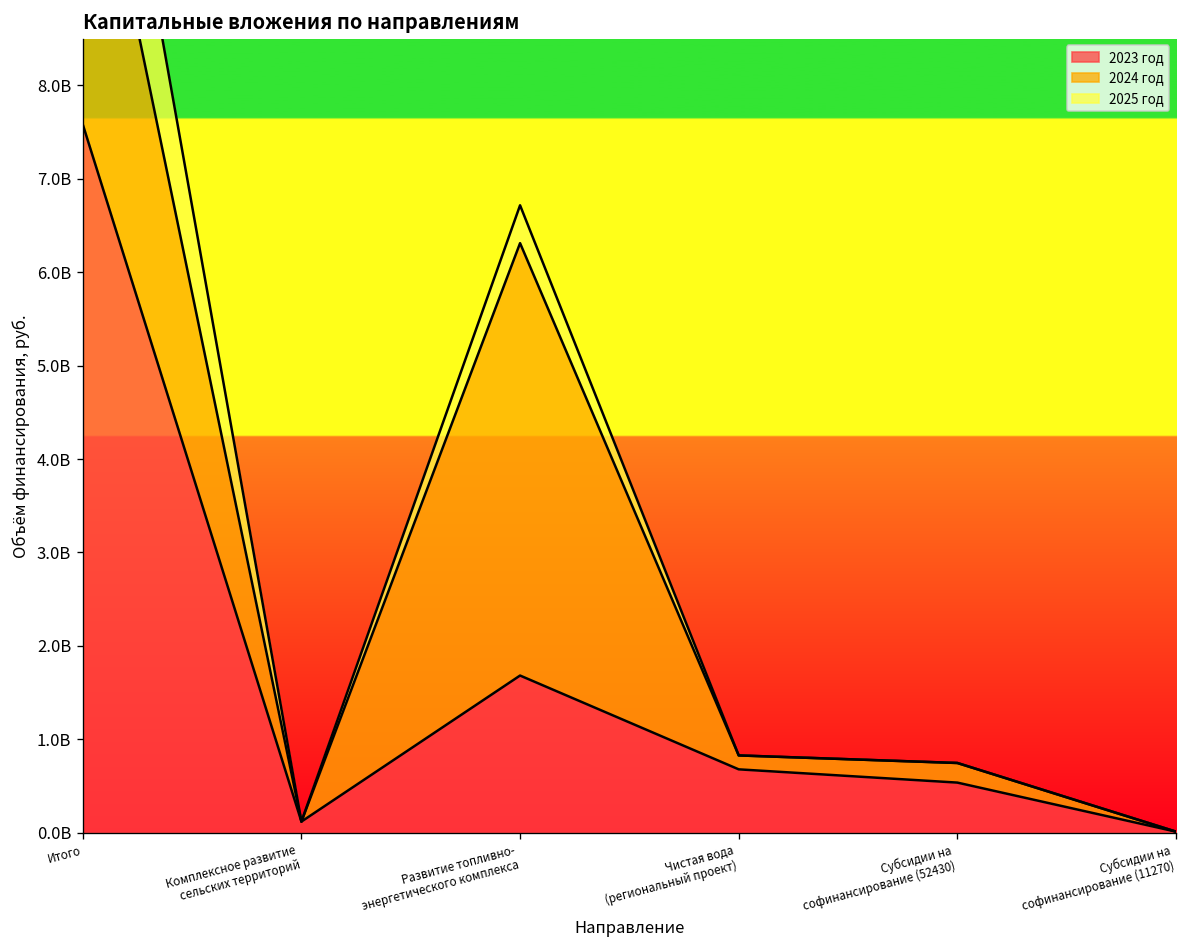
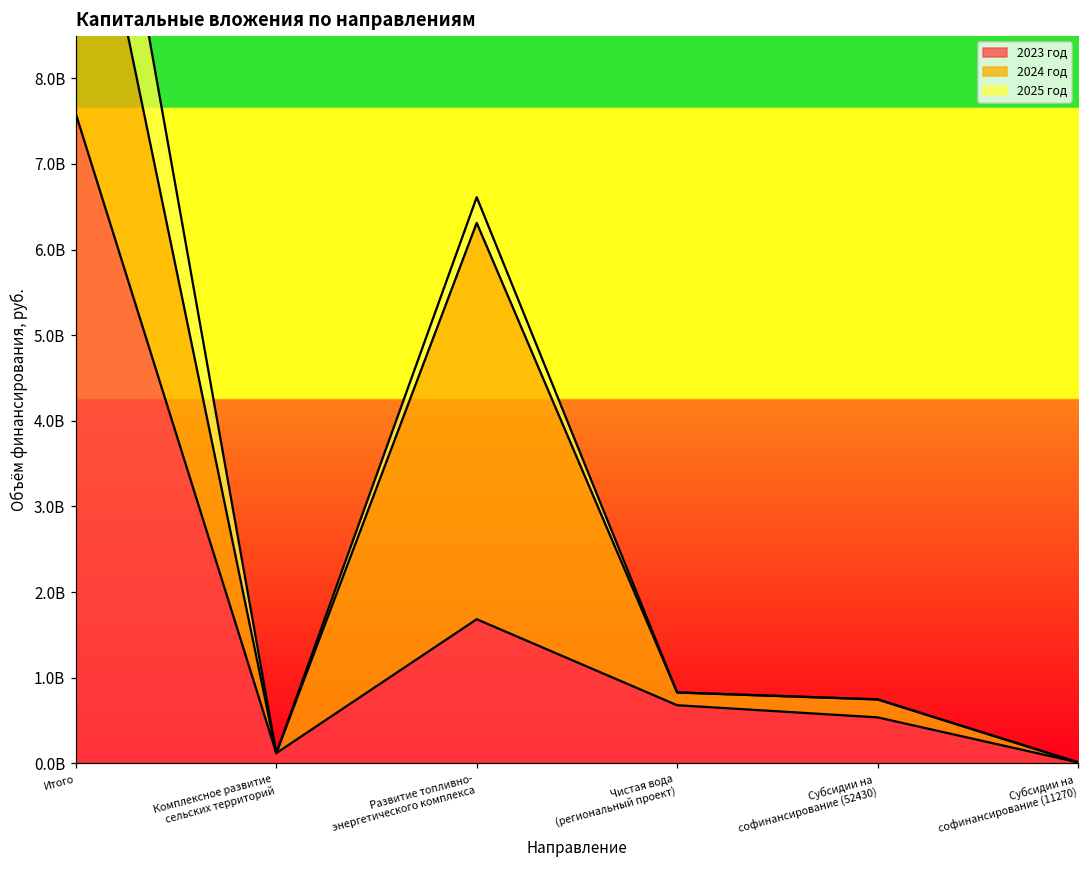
  {
    "2023 год": {
      "Итого": 7600000000,
      "Развитие топливно- энергетического комплекса": 1700000000,
      "Чистая вода (региональный проект)": 700000000,
      "Субсидии на софинансирование (52430)": 500000000
    },
    "2024 год": {
      "Развитие топливно- энергетического комплекса": 4600000000
    },
    "2025 год": {
-     "Развитие топливно- энергетического комплекса": 400000000
+     "Развитие топливно- энергетического комплекса": 300000000
    }
  }
